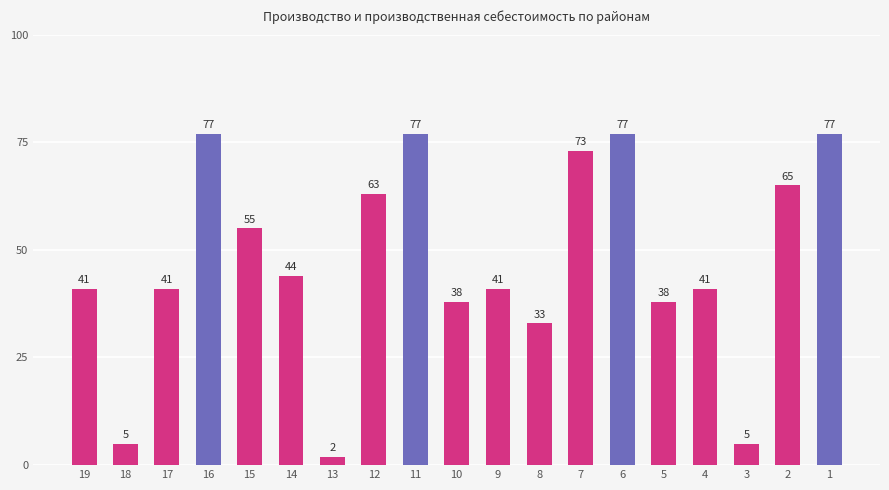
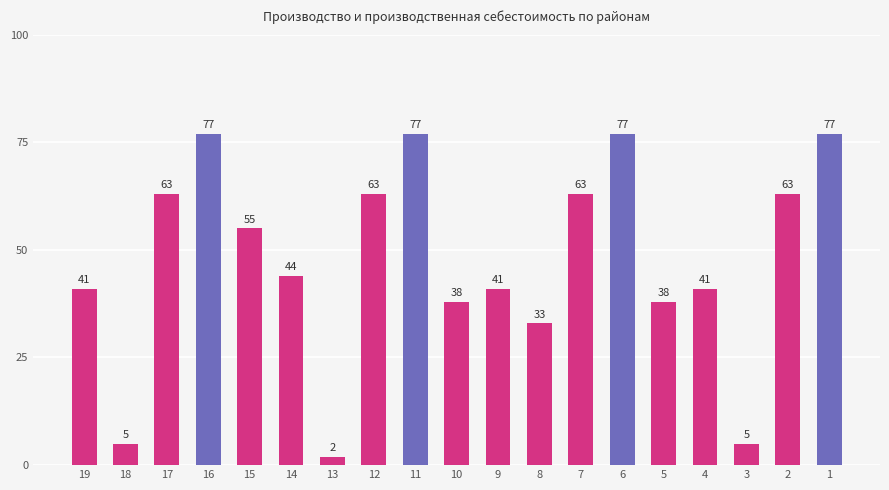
  {
    "19": 41,
    "18": 5,
-   "17": 41,
+   "17": 63,
    "16": 77,
    "15": 55,
    "14": 44,
    "13": 2,
    "12": 63,
    "11": 77,
    "10": 38,
    "9": 41,
    "8": 33,
-   "7": 73,
+   "7": 63,
    "6": 77,
    "5": 38,
    "4": 41,
    "3": 5,
-   "2": 65,
+   "2": 63,
    "1": 77
  }
